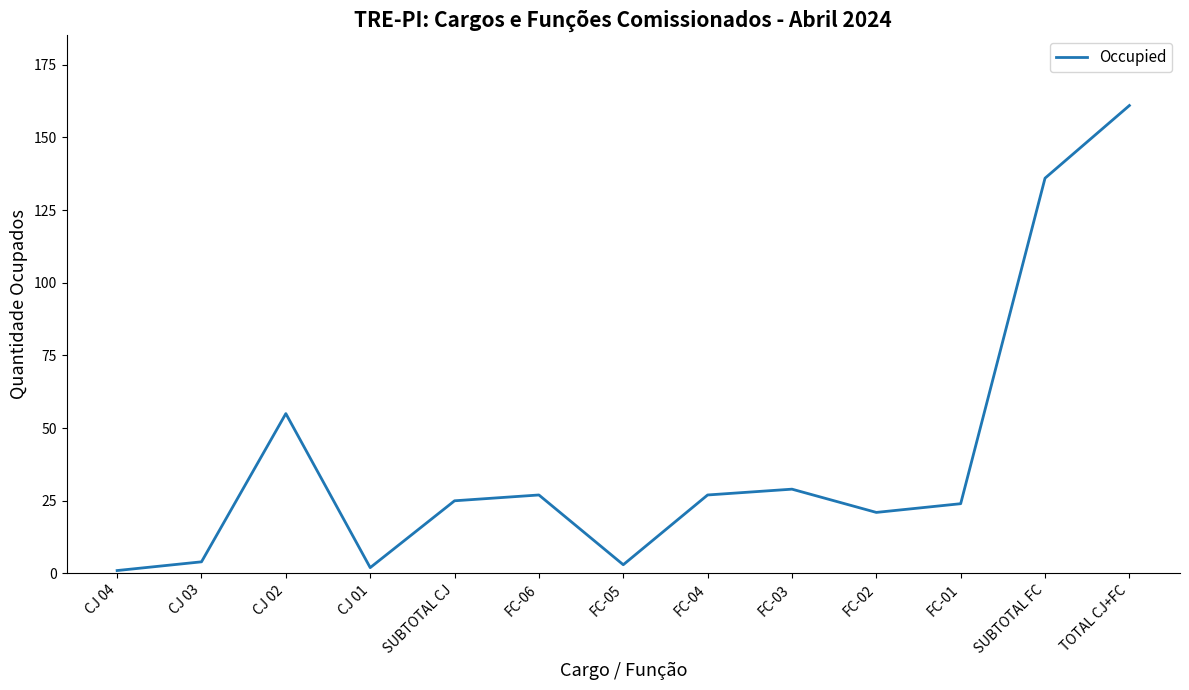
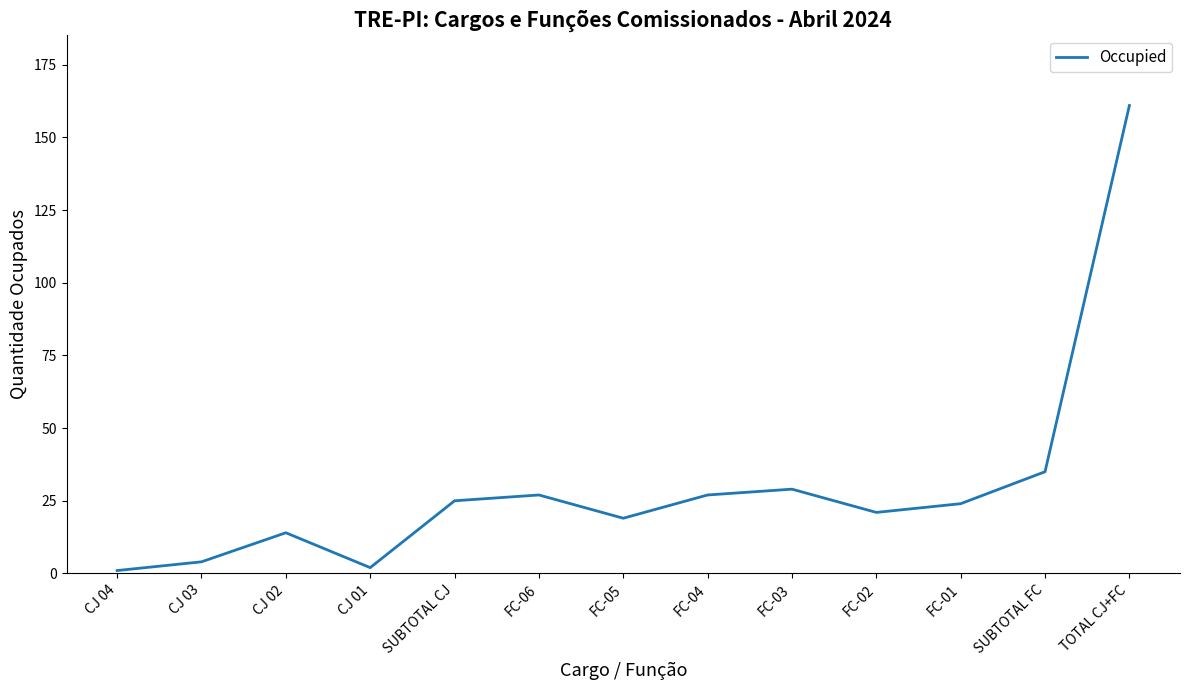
  {
    "CJ 04": 1,
    "CJ 03": 4,
-   "CJ 02": 55,
+   "CJ 02": 14,
    "CJ 01": 2,
    "SUBTOTAL CJ": 25,
    "FC-06": 27,
-   "FC-05": 3,
+   "FC-05": 19,
    "FC-04": 27,
    "FC-03": 29,
    "FC-02": 21,
    "FC-01": 24,
-   "SUBTOTAL FC": 136,
+   "SUBTOTAL FC": 35,
    "TOTAL CJ+FC": 161
  }
